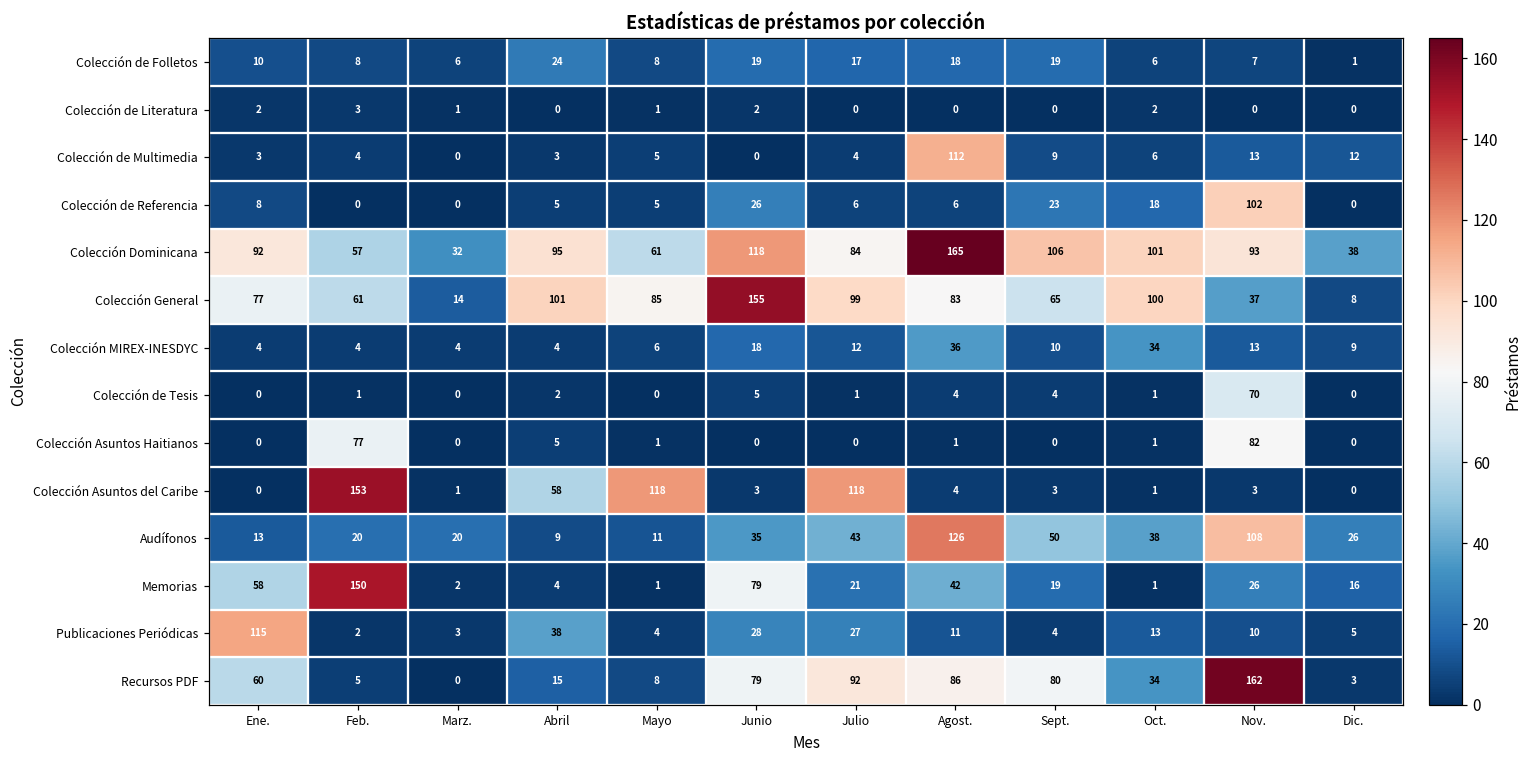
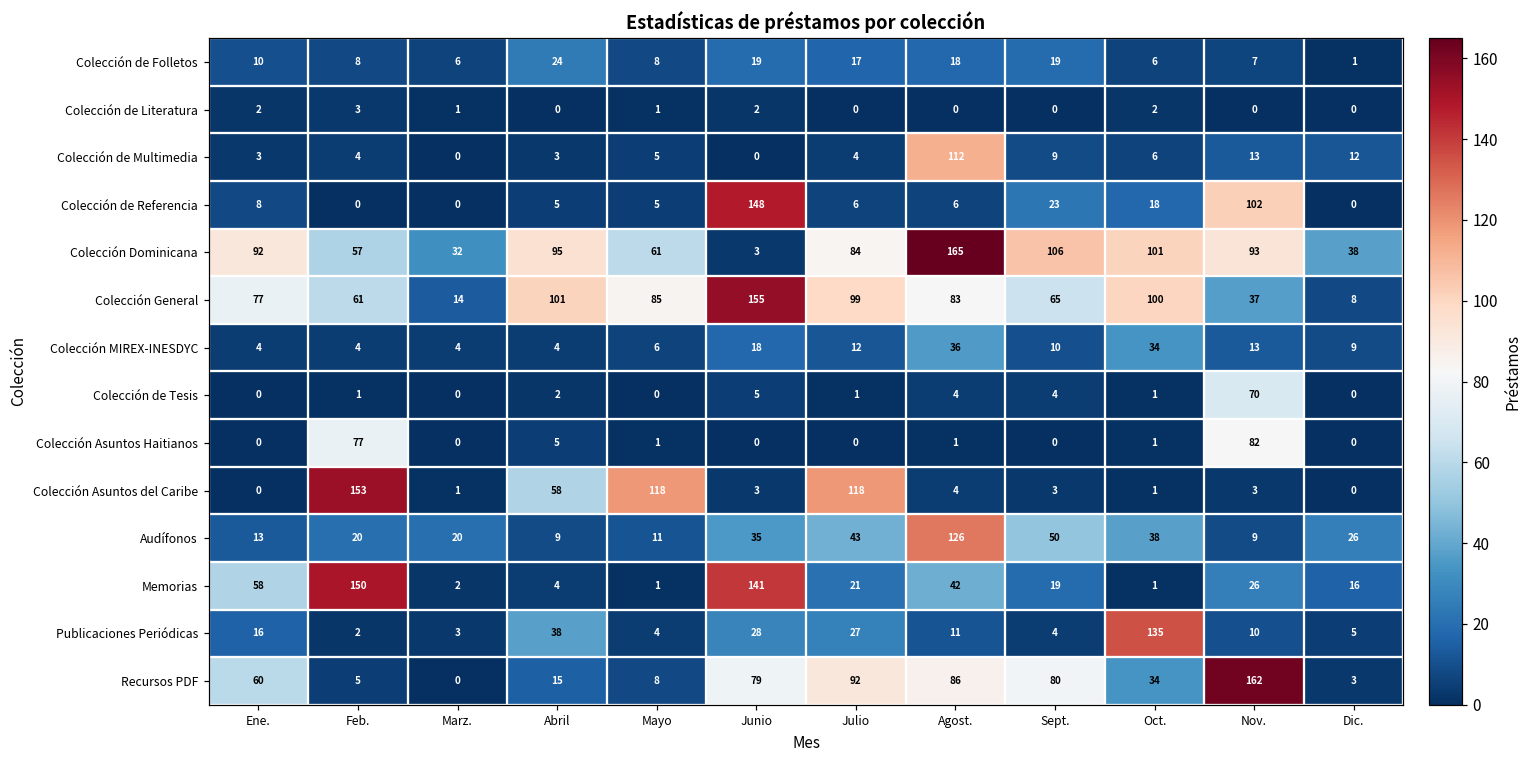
  {
    "Colección de Folletos": {
      "Ene.": 10,
      "Feb.": 8,
      "Marz.": 6,
      "Abril": 24,
      "Mayo": 8,
      "Junio": 19,
      "Julio": 17,
      "Agost.": 18,
      "Sept.": 19,
      "Oct.": 6,
      "Nov.": 7,
      "Dic.": 1
    },
    "Colección de Literatura": {
      "Ene.": 2,
      "Feb.": 3,
      "Marz.": 1,
      "Abril": 0,
      "Mayo": 1,
      "Junio": 2,
      "Julio": 0,
      "Agost.": 0,
      "Sept.": 0,
      "Oct.": 2,
      "Nov.": 0,
      "Dic.": 0
    },
    "Colección de Multimedia": {
      "Ene.": 3,
      "Feb.": 4,
      "Marz.": 0,
      "Abril": 3,
      "Mayo": 5,
      "Junio": 0,
      "Julio": 4,
      "Agost.": 112,
      "Sept.": 9,
      "Oct.": 6,
      "Nov.": 13,
      "Dic.": 12
    },
    "Colección de Referencia": {
      "Ene.": 8,
      "Feb.": 0,
      "Marz.": 0,
      "Abril": 5,
      "Mayo": 5,
-     "Junio": 26,
+     "Junio": 148,
      "Julio": 6,
      "Agost.": 6,
      "Sept.": 23,
      "Oct.": 18,
      "Nov.": 102,
      "Dic.": 0
    },
    "Colección Dominicana": {
      "Ene.": 92,
      "Feb.": 57,
      "Marz.": 32,
      "Abril": 95,
      "Mayo": 61,
-     "Junio": 118,
+     "Junio": 3,
      "Julio": 84,
      "Agost.": 165,
      "Sept.": 106,
      "Oct.": 101,
      "Nov.": 93,
      "Dic.": 38
    },
    "Colección General": {
      "Ene.": 77,
      "Feb.": 61,
      "Marz.": 14,
      "Abril": 101,
      "Mayo": 85,
      "Junio": 155,
      "Julio": 99,
      "Agost.": 83,
      "Sept.": 65,
      "Oct.": 100,
      "Nov.": 37,
      "Dic.": 8
    },
    "Colección MIREX-INESDYC": {
      "Ene.": 4,
      "Feb.": 4,
      "Marz.": 4,
      "Abril": 4,
      "Mayo": 6,
      "Junio": 18,
      "Julio": 12,
      "Agost.": 36,
      "Sept.": 10,
      "Oct.": 34,
      "Nov.": 13,
      "Dic.": 9
    },
    "Colección de Tesis": {
      "Ene.": 0,
      "Feb.": 1,
      "Marz.": 0,
      "Abril": 2,
      "Mayo": 0,
      "Junio": 5,
      "Julio": 1,
      "Agost.": 4,
      "Sept.": 4,
      "Oct.": 1,
      "Nov.": 70,
      "Dic.": 0
    },
    "Colección Asuntos Haitianos": {
      "Ene.": 0,
      "Feb.": 77,
      "Marz.": 0,
      "Abril": 5,
      "Mayo": 1,
      "Junio": 0,
      "Julio": 0,
      "Agost.": 1,
      "Sept.": 0,
      "Oct.": 1,
      "Nov.": 82,
      "Dic.": 0
    },
    "Colección Asuntos del Caribe": {
      "Ene.": 0,
      "Feb.": 153,
      "Marz.": 1,
      "Abril": 58,
      "Mayo": 118,
      "Junio": 3,
      "Julio": 118,
      "Agost.": 4,
      "Sept.": 3,
      "Oct.": 1,
      "Nov.": 3,
      "Dic.": 0
    },
    "Audífonos": {
      "Ene.": 13,
      "Feb.": 20,
      "Marz.": 20,
      "Abril": 9,
      "Mayo": 11,
      "Junio": 35,
      "Julio": 43,
      "Agost.": 126,
      "Sept.": 50,
      "Oct.": 38,
-     "Nov.": 108,
+     "Nov.": 9,
      "Dic.": 26
    },
    "Memorias": {
      "Ene.": 58,
      "Feb.": 150,
      "Marz.": 2,
      "Abril": 4,
      "Mayo": 1,
-     "Junio": 79,
+     "Junio": 141,
      "Julio": 21,
      "Agost.": 42,
      "Sept.": 19,
      "Oct.": 1,
      "Nov.": 26,
      "Dic.": 16
    },
    "Publicaciones Periódicas": {
-     "Ene.": 115,
+     "Ene.": 16,
      "Feb.": 2,
      "Marz.": 3,
      "Abril": 38,
      "Mayo": 4,
      "Junio": 28,
      "Julio": 27,
      "Agost.": 11,
      "Sept.": 4,
-     "Oct.": 13,
+     "Oct.": 135,
      "Nov.": 10,
      "Dic.": 5
    },
    "Recursos PDF": {
      "Ene.": 60,
      "Feb.": 5,
      "Marz.": 0,
      "Abril": 15,
      "Mayo": 8,
      "Junio": 79,
      "Julio": 92,
      "Agost.": 86,
      "Sept.": 80,
      "Oct.": 34,
      "Nov.": 162,
      "Dic.": 3
    }
  }
